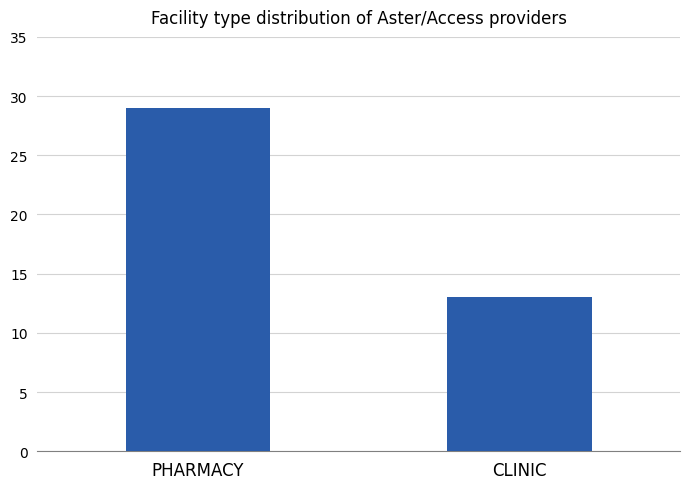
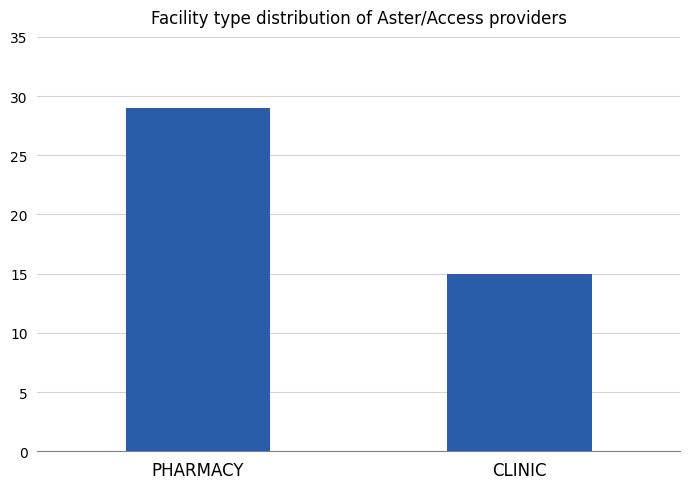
  {
    "PHARMACY": 29,
-   "CLINIC": 13
+   "CLINIC": 15
  }
